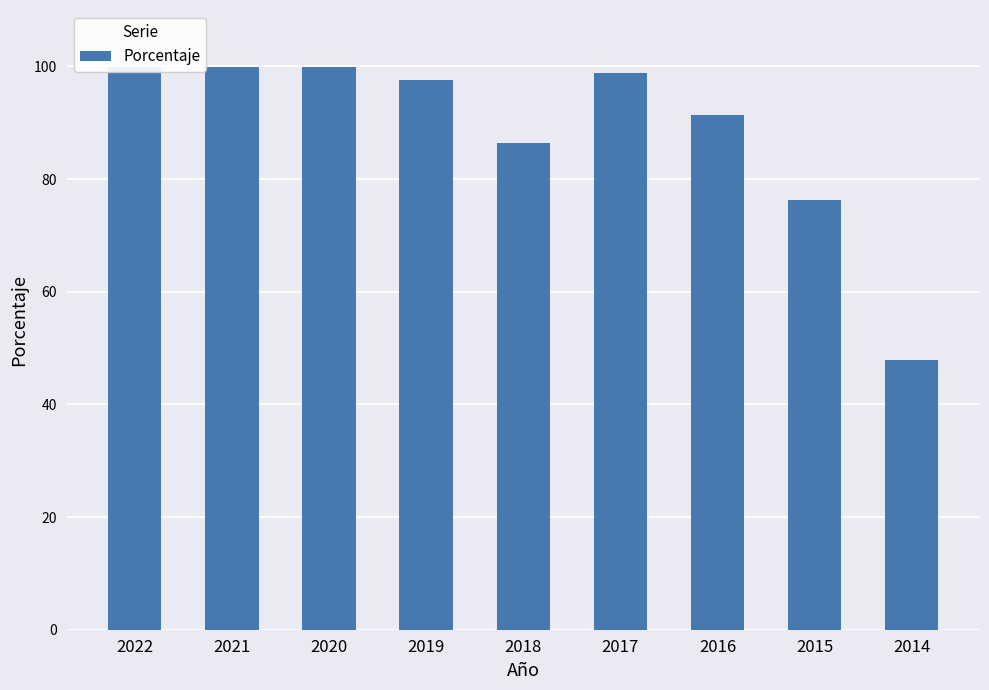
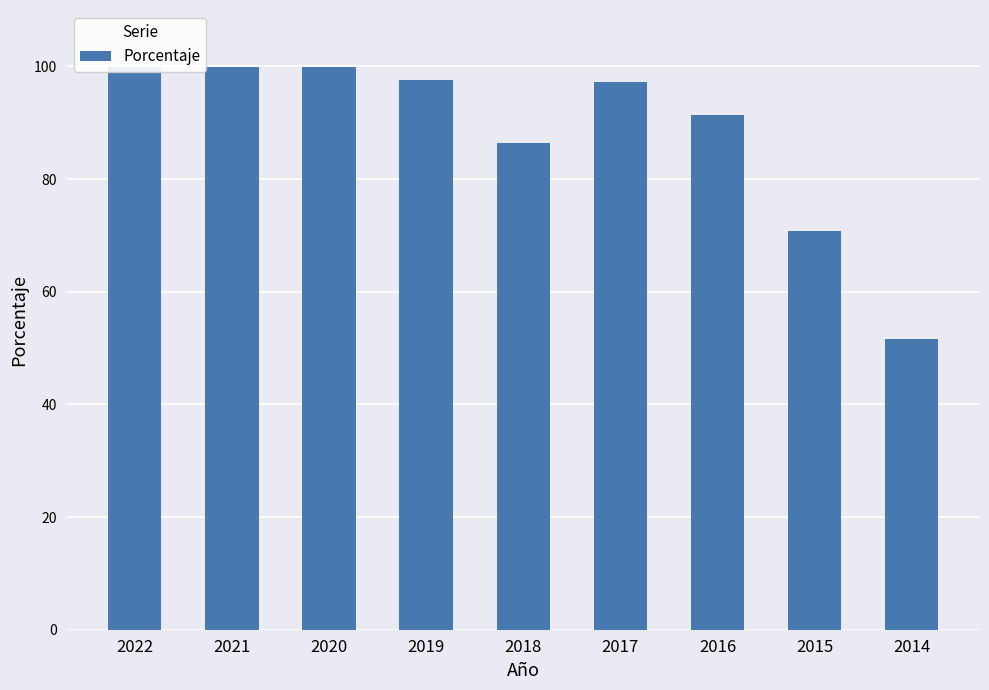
  {
    "2021": 100,
    "2020": 100,
    "2019": 98,
    "2018": 86,
-   "2017": 99,
+   "2017": 97,
    "2016": 91,
-   "2015": 76,
-   "2014": 48
+   "2015": 71,
+   "2014": 52
  }
